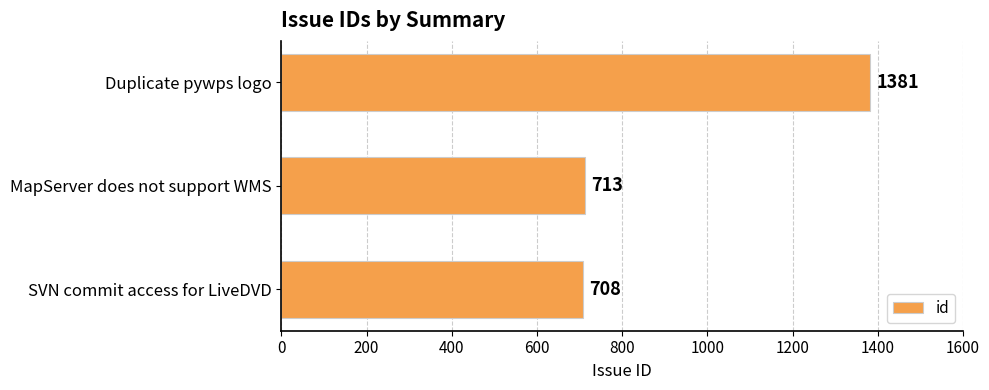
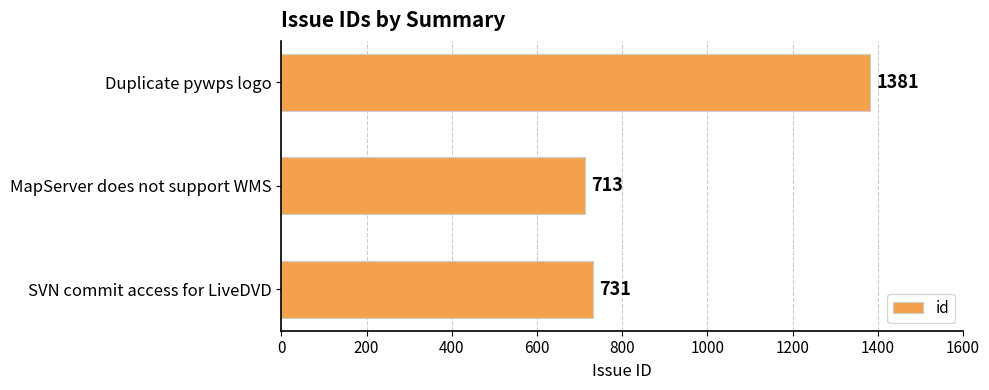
  {
    "Duplicate pywps logo": 1381,
    "MapServer does not support WMS": 713,
-   "SVN commit access for LiveDVD": 708
+   "SVN commit access for LiveDVD": 731
  }
